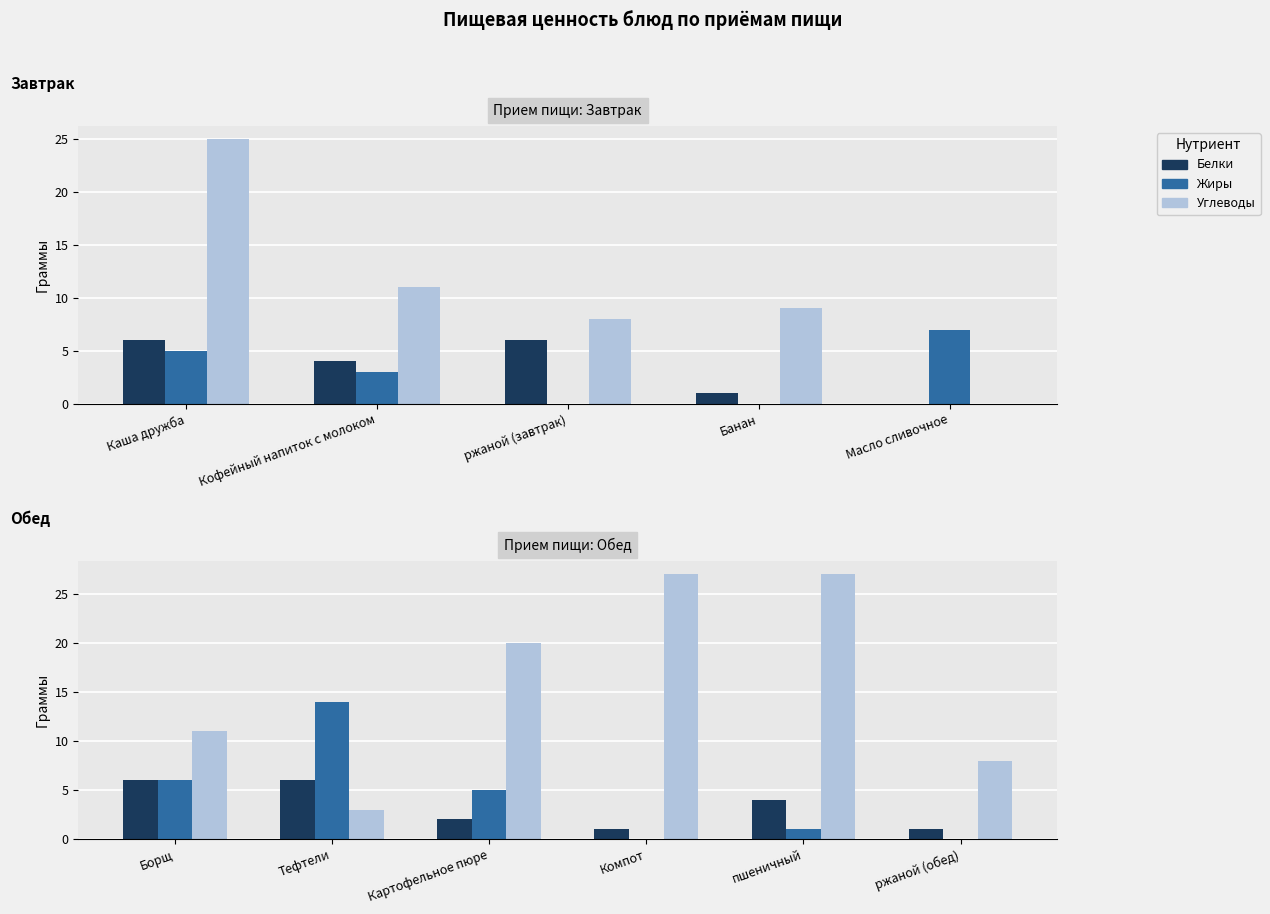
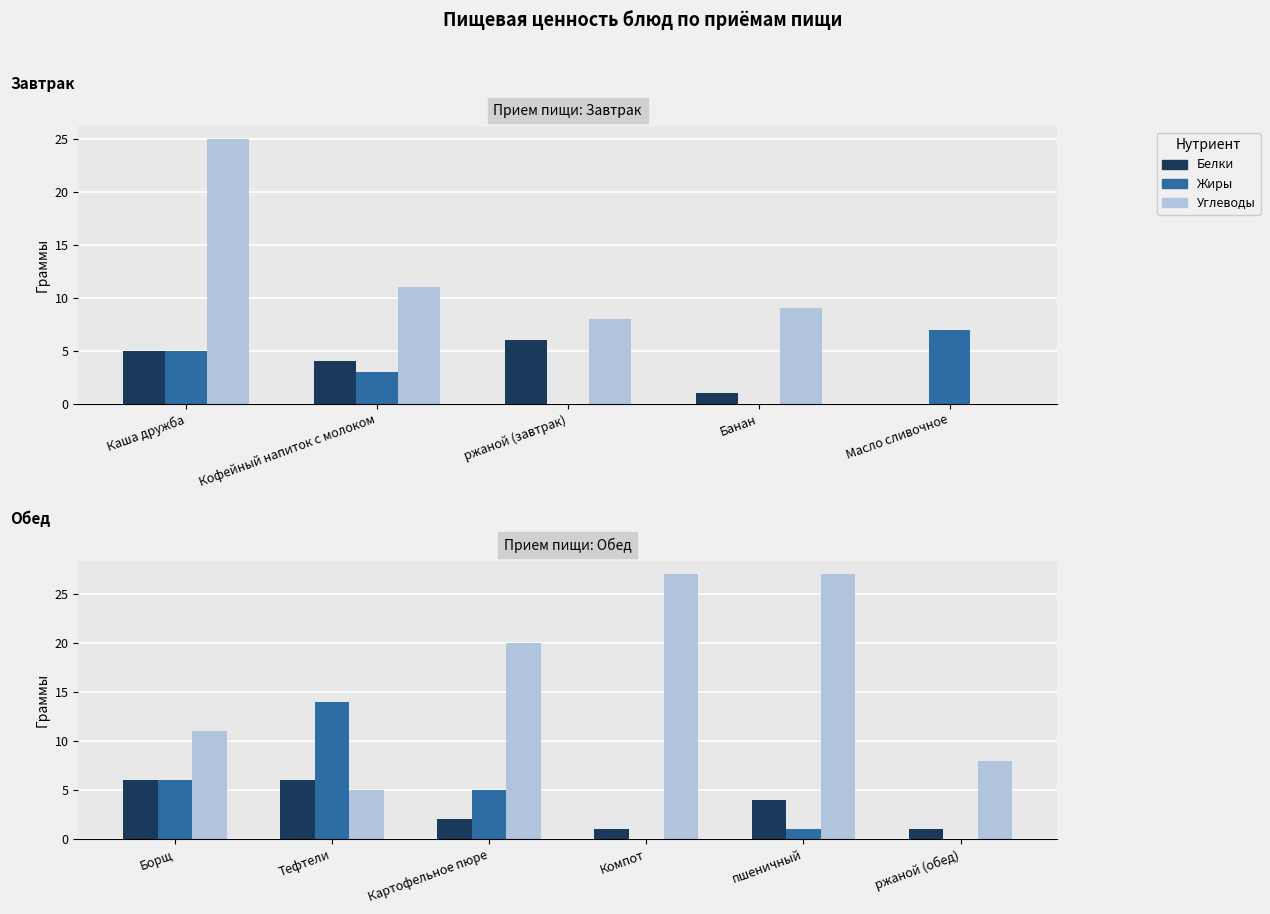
  {
    "Прием пищи: Завтрак": {
      "Белки": {
-       "Каша дружба": 6,
+       "Каша дружба": 5,
        "Кофейный напиток с молоком": 4,
        "ржаной (завтрак)": 6,
        "Банан": 1,
        "Масло сливочное": 0
      },
      "Жиры": {
        "Каша дружба": 5,
        "Кофейный напиток с молоком": 3,
        "ржаной (завтрак)": 0,
        "Банан": 0,
        "Масло сливочное": 7
      },
      "Углеводы": {
        "Каша дружба": 25,
        "Кофейный напиток с молоком": 11,
        "ржаной (завтрак)": 8,
        "Банан": 9,
        "Масло сливочное": 0
      }
    },
    "Прием пищи: Обед": {
      "Белки": {
        "Борщ": 6,
        "Тефтели": 6,
        "Картофельное пюре": 2,
        "Компот": 1,
        "пшеничный": 4,
        "ржаной (обед)": 1
      },
      "Жиры": {
        "Борщ": 6,
        "Тефтели": 14,
        "Картофельное пюре": 5,
        "Компот": 0,
        "пшеничный": 1,
        "ржаной (обед)": 0
      },
      "Углеводы": {
        "Борщ": 11,
-       "Тефтели": 3,
+       "Тефтели": 5,
        "Картофельное пюре": 20,
        "Компот": 27,
        "пшеничный": 27,
        "ржаной (обед)": 8
      }
    }
  }
